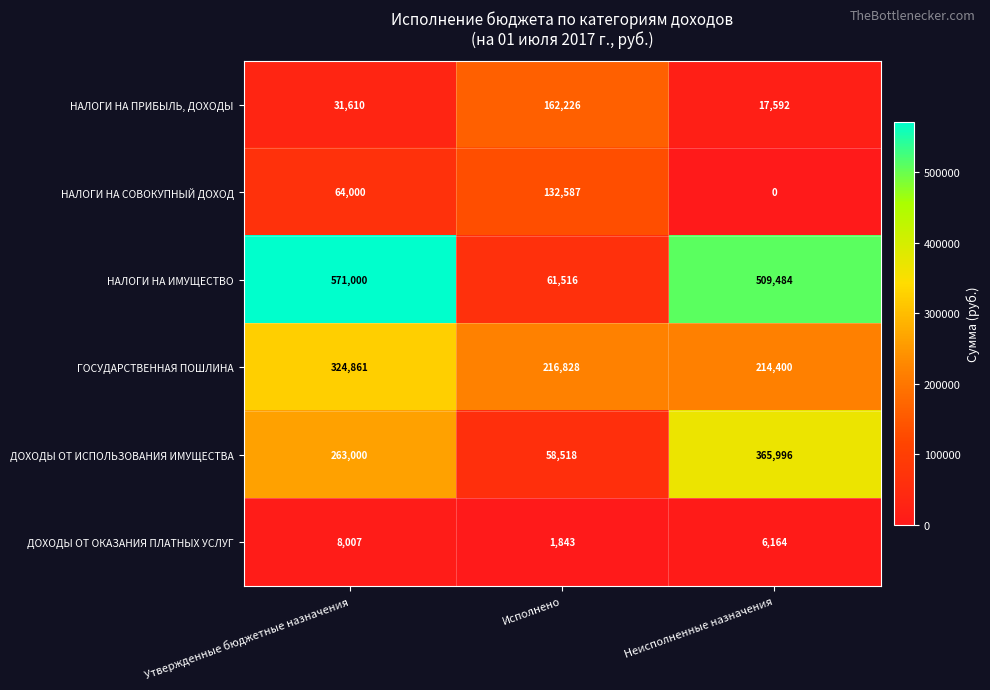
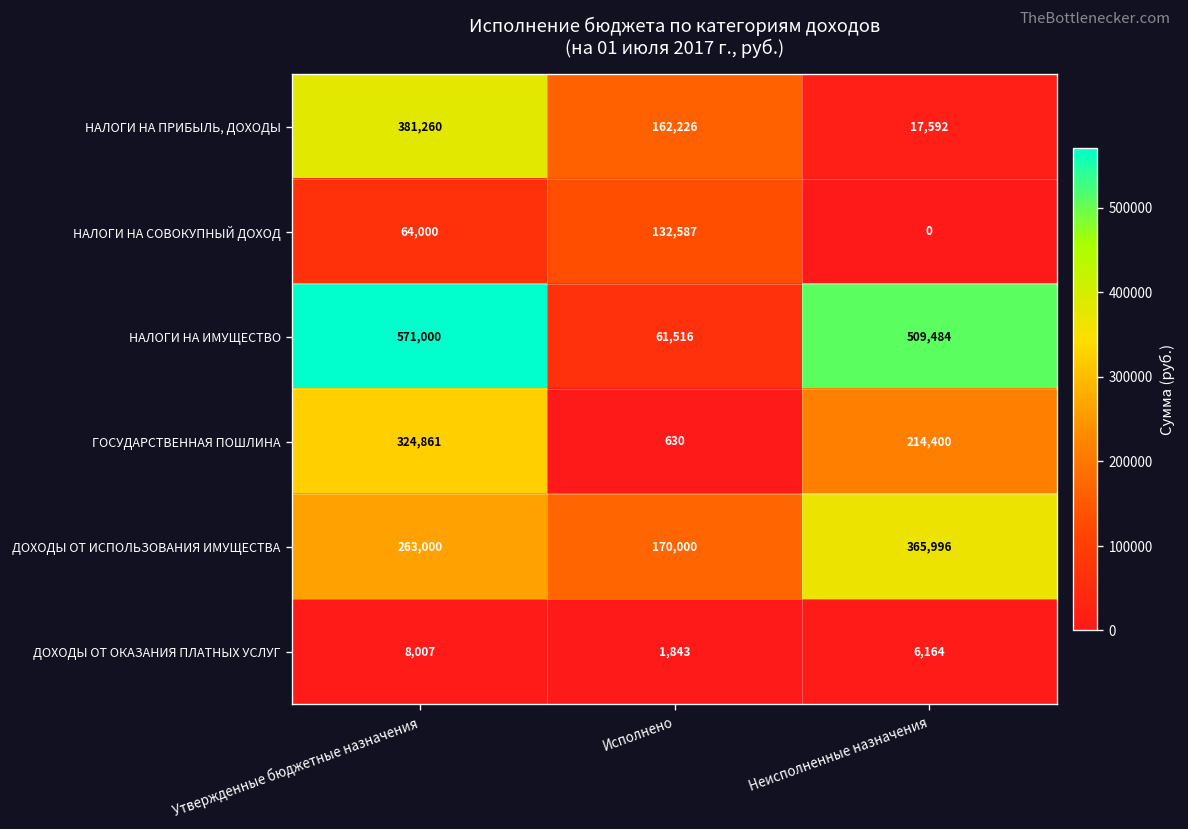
  {
    "НАЛОГИ НА ПРИБЫЛЬ, ДОХОДЫ": {
-     "Утвержденные бюджетные назначения": "31,610",
+     "Утвержденные бюджетные назначения": "381,260",
      "Исполнено": "162,226",
      "Неисполненные назначения": "17,592"
    },
    "НАЛОГИ НА СОВОКУПНЫЙ ДОХОД": {
      "Утвержденные бюджетные назначения": "64,000",
      "Исполнено": "132,587",
      "Неисполненные назначения": "0"
    },
    "НАЛОГИ НА ИМУЩЕСТВО": {
      "Утвержденные бюджетные назначения": "571,000",
      "Исполнено": "61,516",
      "Неисполненные назначения": "509,484"
    },
    "ГОСУДАРСТВЕННАЯ ПОШЛИНА": {
      "Утвержденные бюджетные назначения": "324,861",
-     "Исполнено": "216,828",
+     "Исполнено": "630",
      "Неисполненные назначения": "214,400"
    },
    "ДОХОДЫ ОТ ИСПОЛЬЗОВАНИЯ ИМУЩЕСТВА": {
      "Утвержденные бюджетные назначения": "263,000",
-     "Исполнено": "58,518",
+     "Исполнено": "170,000",
      "Неисполненные назначения": "365,996"
    },
    "ДОХОДЫ ОТ ОКАЗАНИЯ ПЛАТНЫХ УСЛУГ": {
      "Утвержденные бюджетные назначения": "8,007",
      "Исполнено": "1,843",
      "Неисполненные назначения": "6,164"
    }
  }
